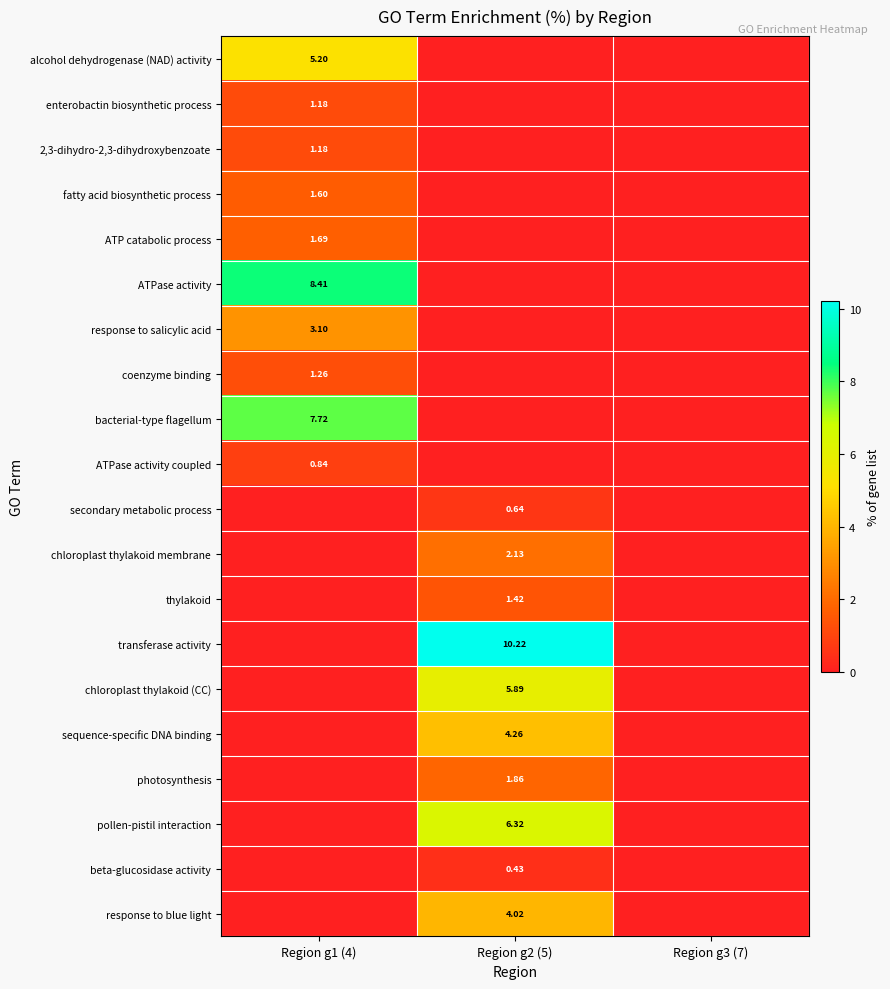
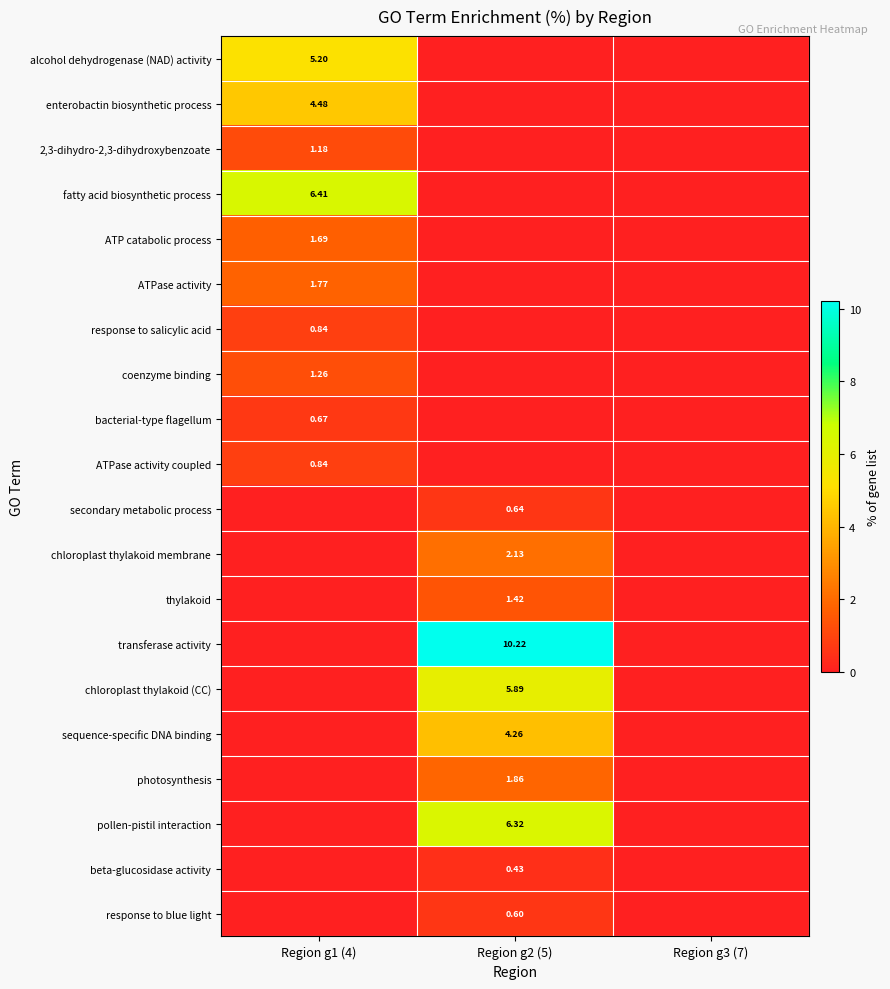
  {
    "alcohol dehydrogenase (NAD) activity": {
      "Region g1 (4)": 5.20
    },
    "enterobactin biosynthetic process": {
-     "Region g1 (4)": 1.18
+     "Region g1 (4)": 4.48
    },
    "2,3-dihydro-2,3-dihydroxybenzoate": {
      "Region g1 (4)": 1.18
    },
    "fatty acid biosynthetic process": {
-     "Region g1 (4)": 1.60
+     "Region g1 (4)": 6.41
    },
    "ATP catabolic process": {
      "Region g1 (4)": 1.69
    },
    "ATPase activity": {
-     "Region g1 (4)": 8.41
+     "Region g1 (4)": 1.77
    },
    "response to salicylic acid": {
-     "Region g1 (4)": 3.10
+     "Region g1 (4)": 0.84
    },
    "coenzyme binding": {
      "Region g1 (4)": 1.26
    },
    "bacterial-type flagellum": {
-     "Region g1 (4)": 7.72
+     "Region g1 (4)": 0.67
    },
    "ATPase activity coupled": {
      "Region g1 (4)": 0.84
    },
    "secondary metabolic process": {
      "Region g2 (5)": 0.64
    },
    "chloroplast thylakoid membrane": {
      "Region g2 (5)": 2.13
    },
    "thylakoid": {
      "Region g2 (5)": 1.42
    },
    "transferase activity": {
      "Region g2 (5)": 10.22
    },
    "chloroplast thylakoid (CC)": {
      "Region g2 (5)": 5.89
    },
    "sequence-specific DNA binding": {
      "Region g2 (5)": 4.26
    },
    "photosynthesis": {
      "Region g2 (5)": 1.86
    },
    "pollen-pistil interaction": {
      "Region g2 (5)": 6.32
    },
    "beta-glucosidase activity": {
      "Region g2 (5)": 0.43
    },
    "response to blue light": {
-     "Region g2 (5)": 4.02
+     "Region g2 (5)": 0.60
    }
  }
